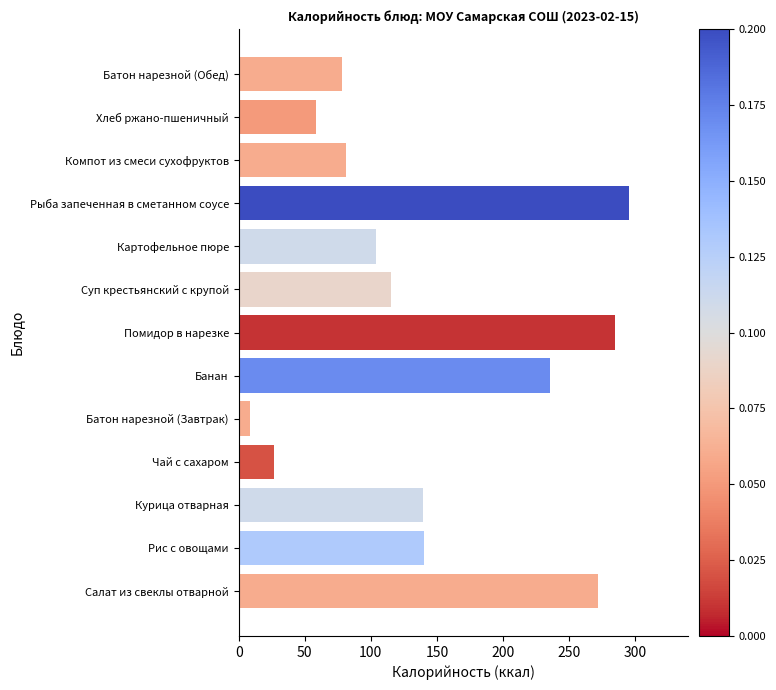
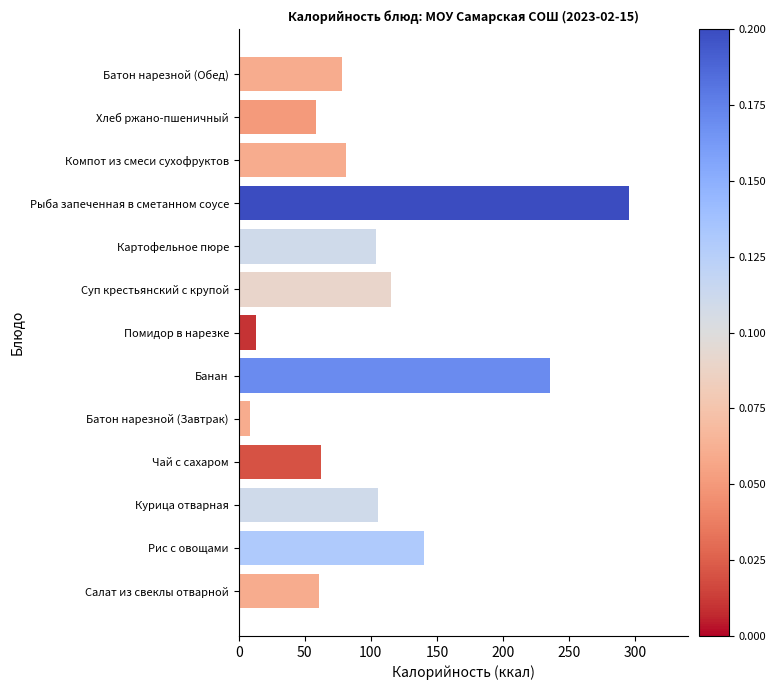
  {
    "Батон нарезной (Обед)": 79,
    "Хлеб ржано-пшеничный": 59,
    "Компот из смеси сухофруктов": 81,
    "Рыба запеченная в сметанном соусе": 296,
    "Картофельное пюре": 104,
    "Суп крестьянский с крупой": 116,
-   "Помидор в нарезке": 285,
+   "Помидор в нарезке": 13,
    "Банан": 235,
    "Батон нарезной (Завтрак)": 9,
-   "Чай с сахаром": 27,
-   "Курица отварная": 139,
+   "Чай с сахаром": 62,
+   "Курица отварная": 106,
    "Рис с овощами": 140,
-   "Салат из свеклы отварной": 272
+   "Салат из свеклы отварной": 61
  }
